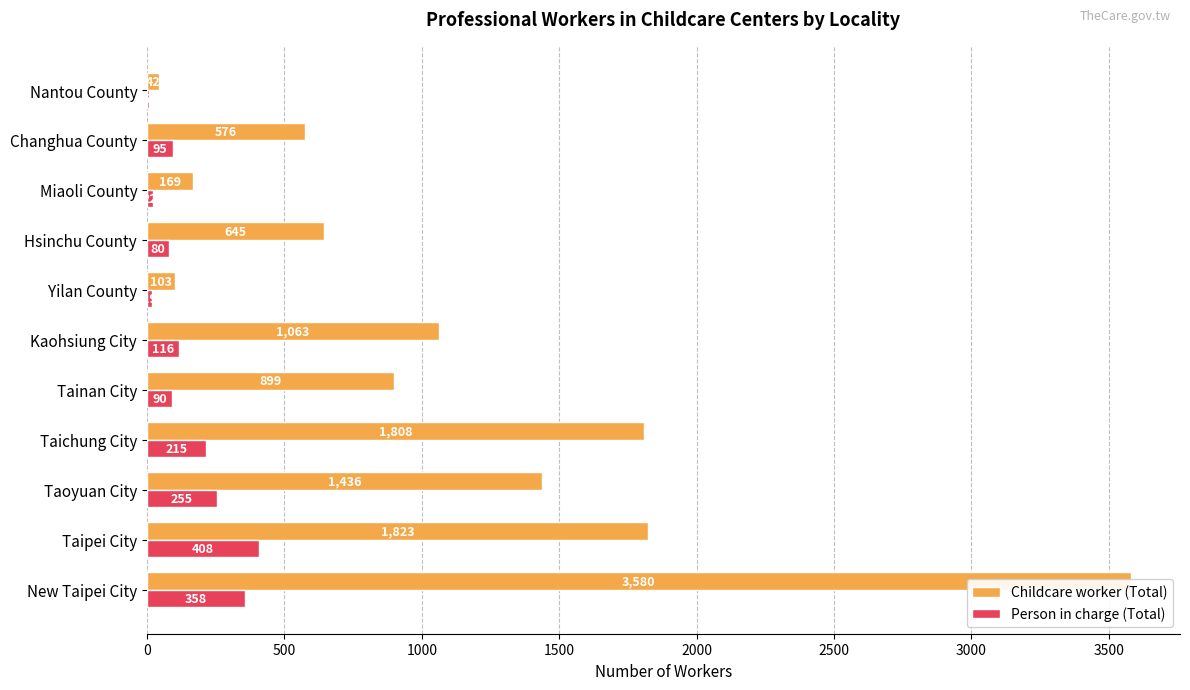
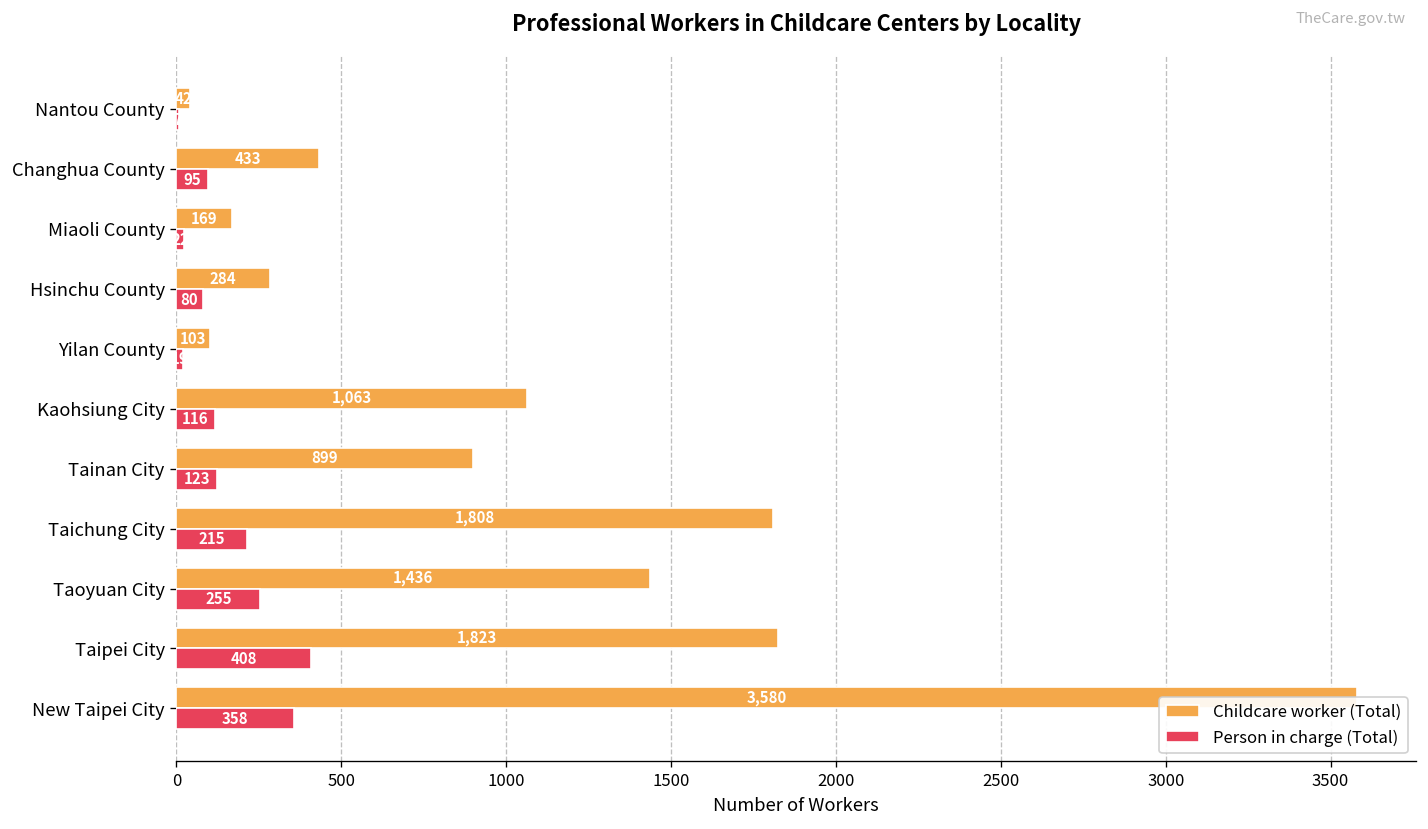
  {
    "Childcare worker (Total)": {
      "Nantou County": "42",
-     "Changhua County": "576",
+     "Changhua County": "433",
      "Miaoli County": "169",
-     "Hsinchu County": "645",
+     "Hsinchu County": "284",
      "Yilan County": "103",
      "Kaohsiung City": "1,063",
      "Tainan City": "899",
      "Taichung City": "1,808",
      "Taoyuan City": "1,436",
      "Taipei City": "1,823"
    },
    "Person in charge (Total)": {
      "Changhua County": "95",
      "Hsinchu County": "80",
      "Kaohsiung City": "116",
-     "Tainan City": "90",
+     "Tainan City": "123",
      "Taichung City": "215",
      "Taoyuan City": "255",
      "Taipei City": "408",
      "New Taipei City": "358"
    }
  }
